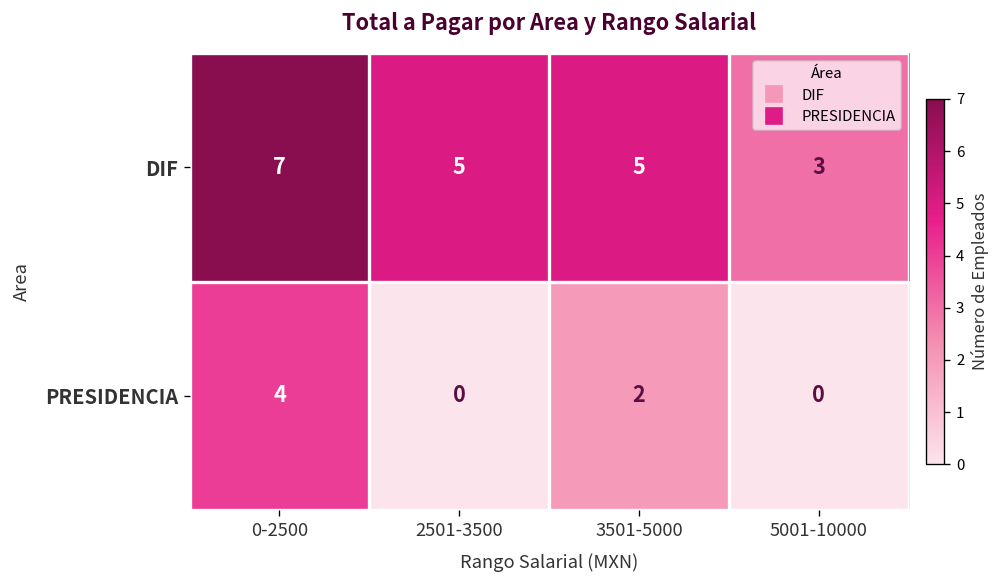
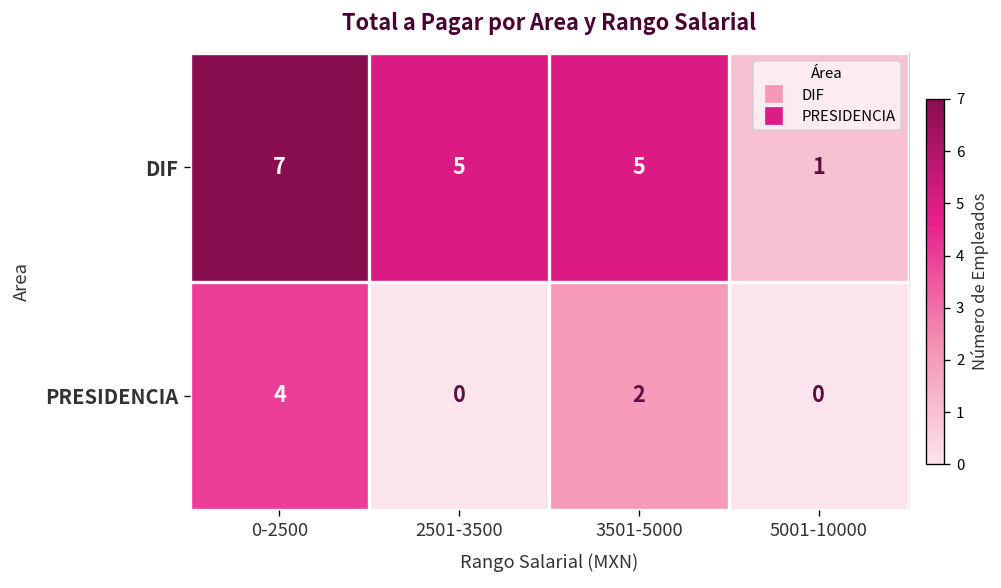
  {
    "DIF": {
      "0-2500": 7,
      "2501-3500": 5,
      "3501-5000": 5,
-     "5001-10000": 3
+     "5001-10000": 1
    },
    "PRESIDENCIA": {
      "0-2500": 4,
      "2501-3500": 0,
      "3501-5000": 2,
      "5001-10000": 0
    }
  }
